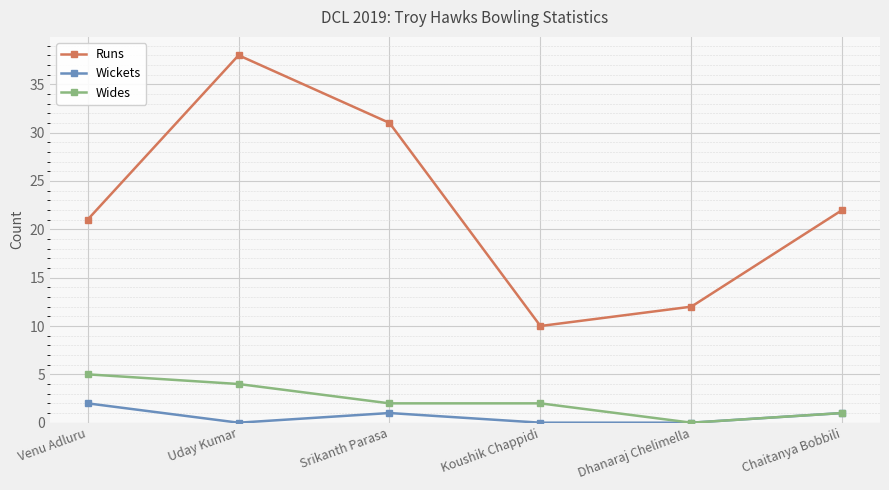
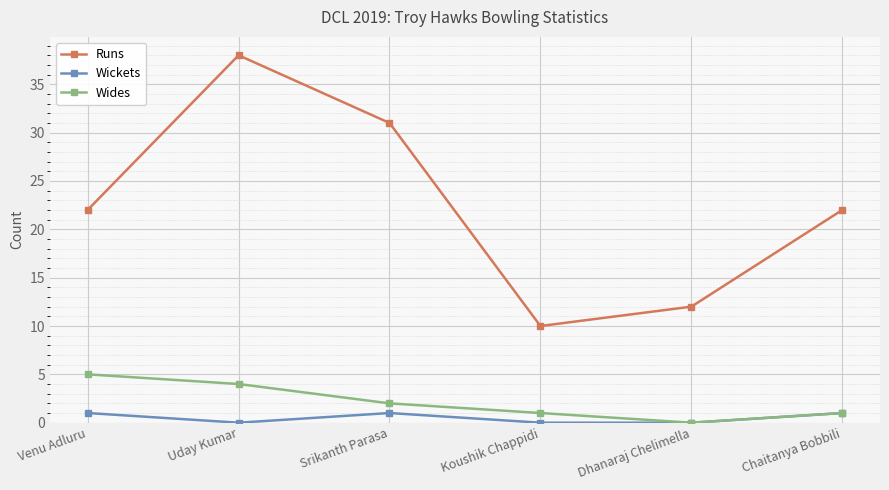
  {
    "Runs": {
-     "Venu Adluru": 21,
+     "Venu Adluru": 22,
      "Uday Kumar": 38,
      "Srikanth Parasa": 31,
      "Koushik Chappidi": 10,
      "Dhanaraj Chelimella": 12,
      "Chaitanya Bobbili": 22
    },
    "Wickets": {
-     "Venu Adluru": 2,
+     "Venu Adluru": 1,
      "Uday Kumar": 0,
      "Srikanth Parasa": 1,
      "Koushik Chappidi": 0
    },
    "Wides": {
      "Venu Adluru": 5,
      "Uday Kumar": 4,
      "Srikanth Parasa": 2,
-     "Koushik Chappidi": 2
+     "Koushik Chappidi": 1
    }
  }
